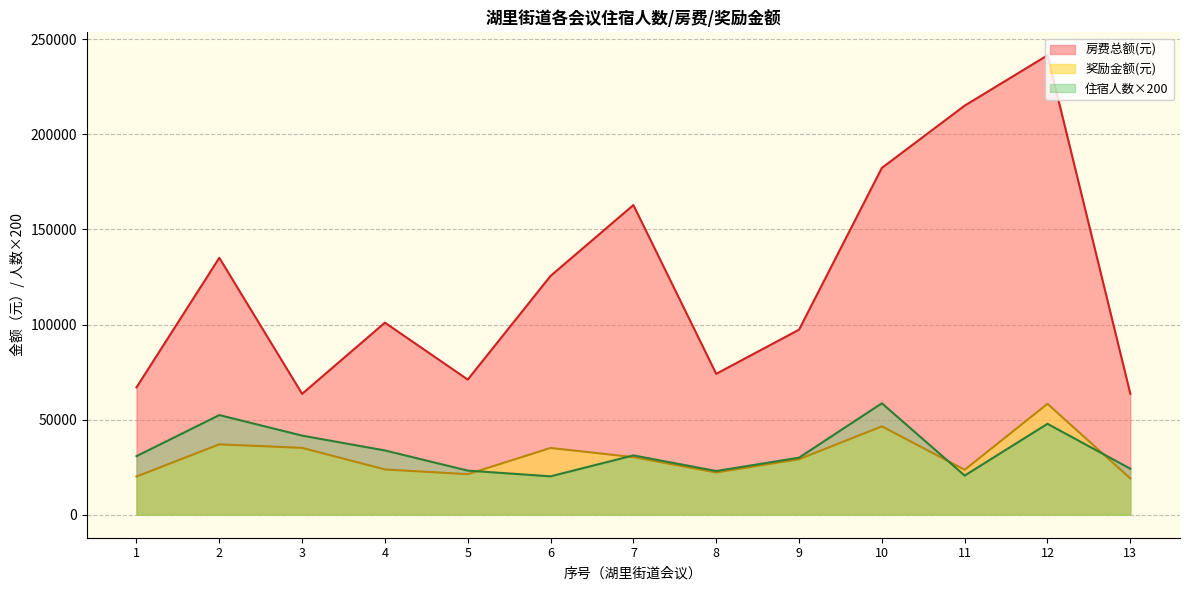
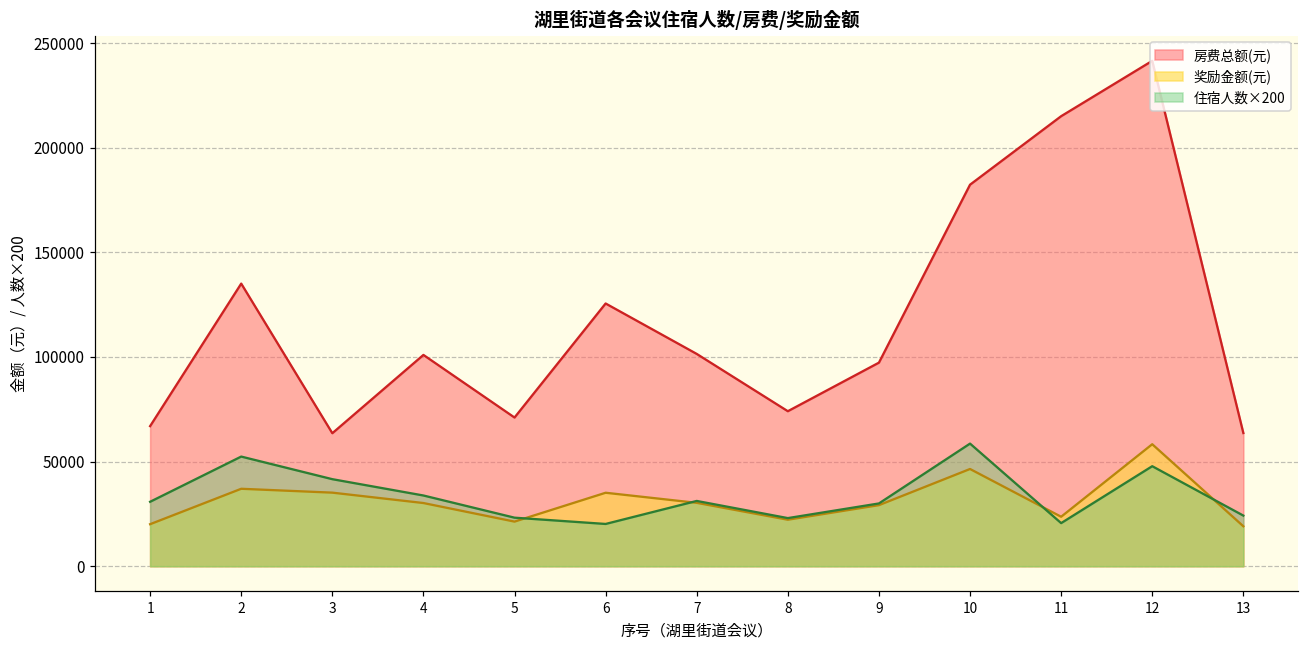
  {
    "房费总额(元)": {
      "1": 67000,
      "2": 135000,
      "3": 64000,
      "4": 101000,
      "5": 71000,
      "6": 126000,
-     "7": 163000,
+     "7": 101000,
      "8": 74000,
      "9": 97000,
      "10": 182000,
      "11": 215000,
      "13": 64000
    },
    "奖励金额(元)": {
      "1": 20000,
      "2": 37000,
      "3": 35000,
-     "4": 24000,
+     "4": 30000,
      "5": 21000,
      "6": 35000,
      "10": 46000,
      "11": 24000,
      "12": 58000,
      "13": 19000
    },
    "住宿人数×200": {
      "1": 31000,
      "2": 52000,
      "3": 42000,
      "4": 34000,
      "5": 23000,
      "6": 20000,
      "10": 59000,
      "11": 21000,
      "12": 48000,
      "13": 24000
    }
  }
